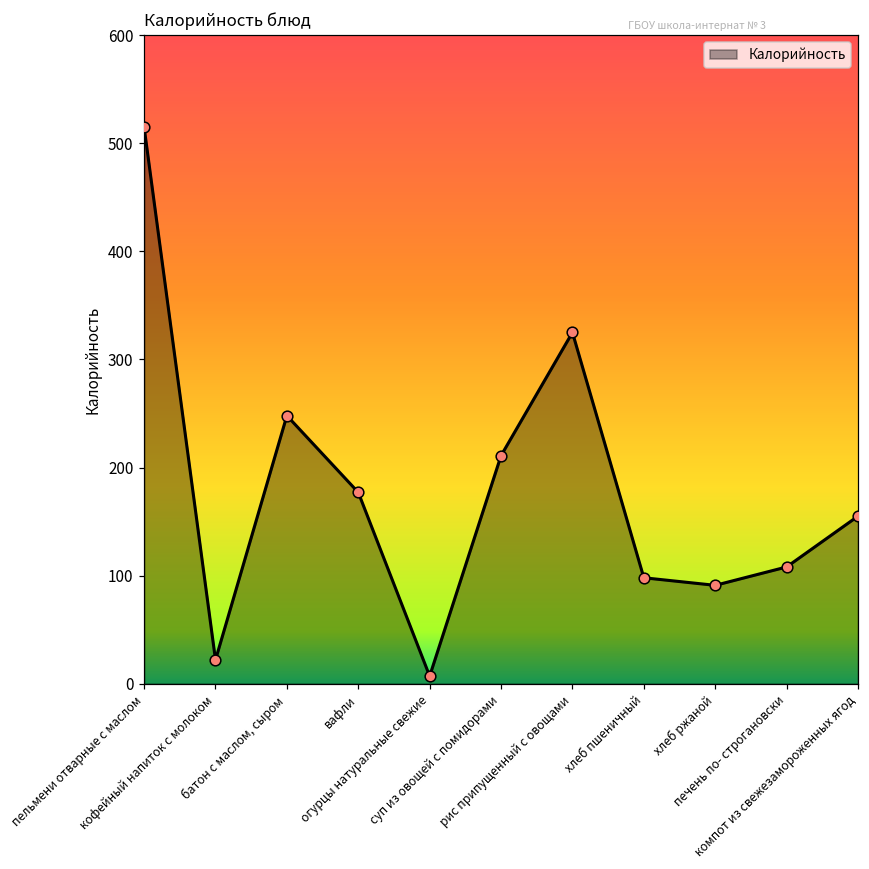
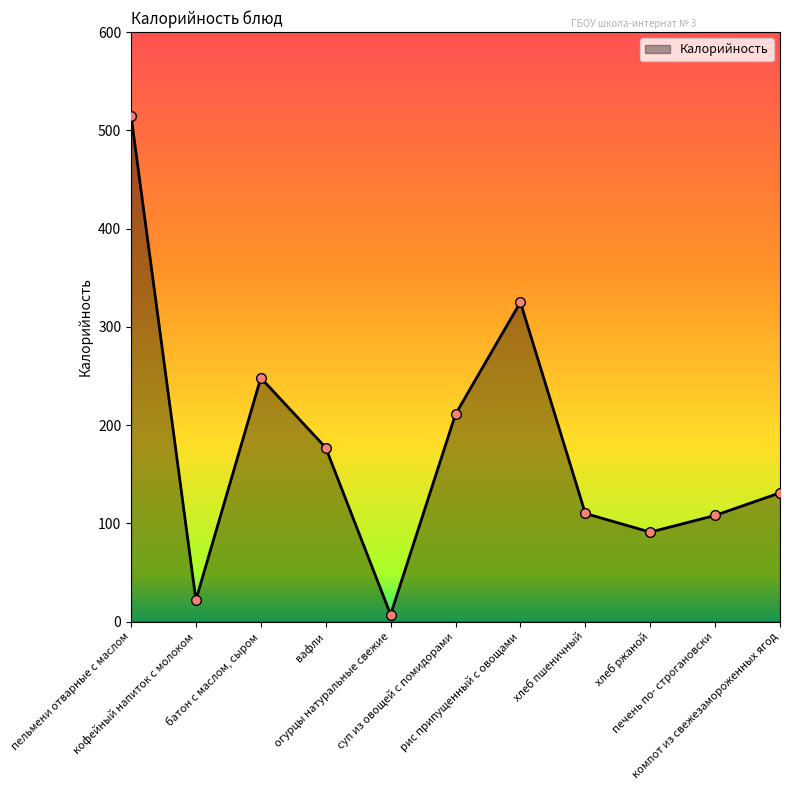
  {
    "пельмени отварные с маслом": 520,
    "кофейный напиток с молоком": 20,
    "батон с маслом, сыром": 250,
    "вафли": 180,
    "огурцы натуральные свежие": 10,
    "суп из овощей с помидорами": 210,
    "рис припущенный с овощами": 330,
-   "хлеб пшеничный": 100,
+   "хлеб пшеничный": 110,
    "хлеб ржаной": 90,
    "печень по- строгановски": 110,
-   "компот из свежезамороженных ягод": 160
+   "компот из свежезамороженных ягод": 130
  }
